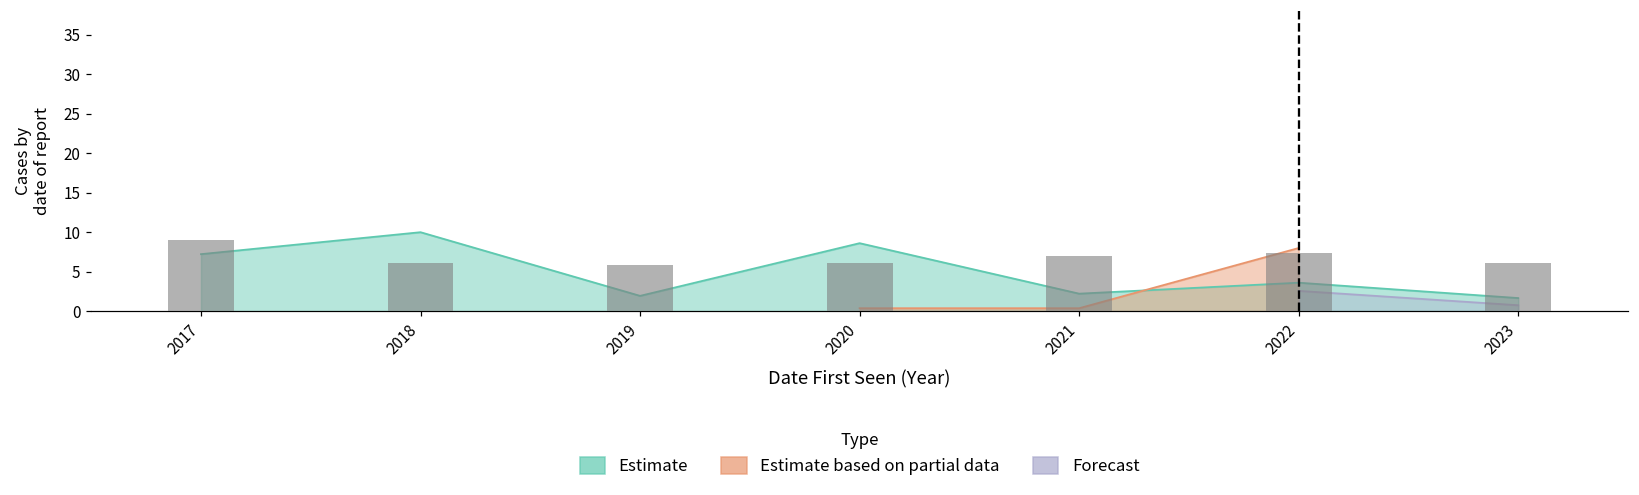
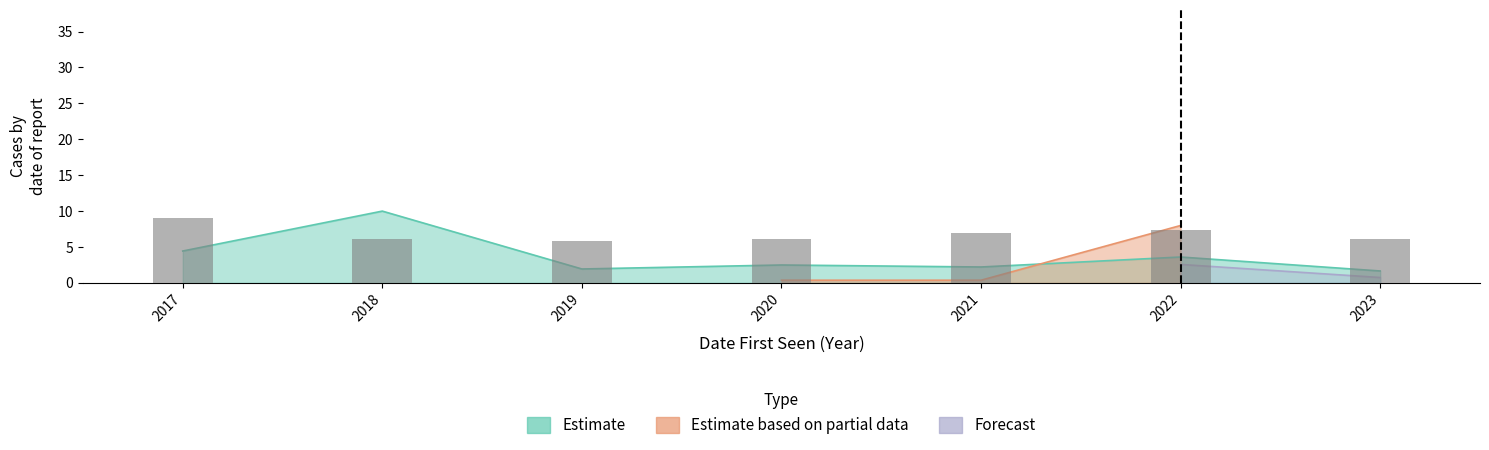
  {
    "Estimate": {
-     "2017": 7,
+     "2017": 4,
      "2018": 10,
      "2019": 2,
-     "2020": 9,
+     "2020": 3,
      "2021": 2,
      "2022": 4,
      "2023": 2
    },
    "Estimate based on partial data": {
      "2020": 0,
      "2021": 0,
      "2022": 8
    },
    "Forecast": {
      "2022": 3,
      "2023": 1
    }
  }
